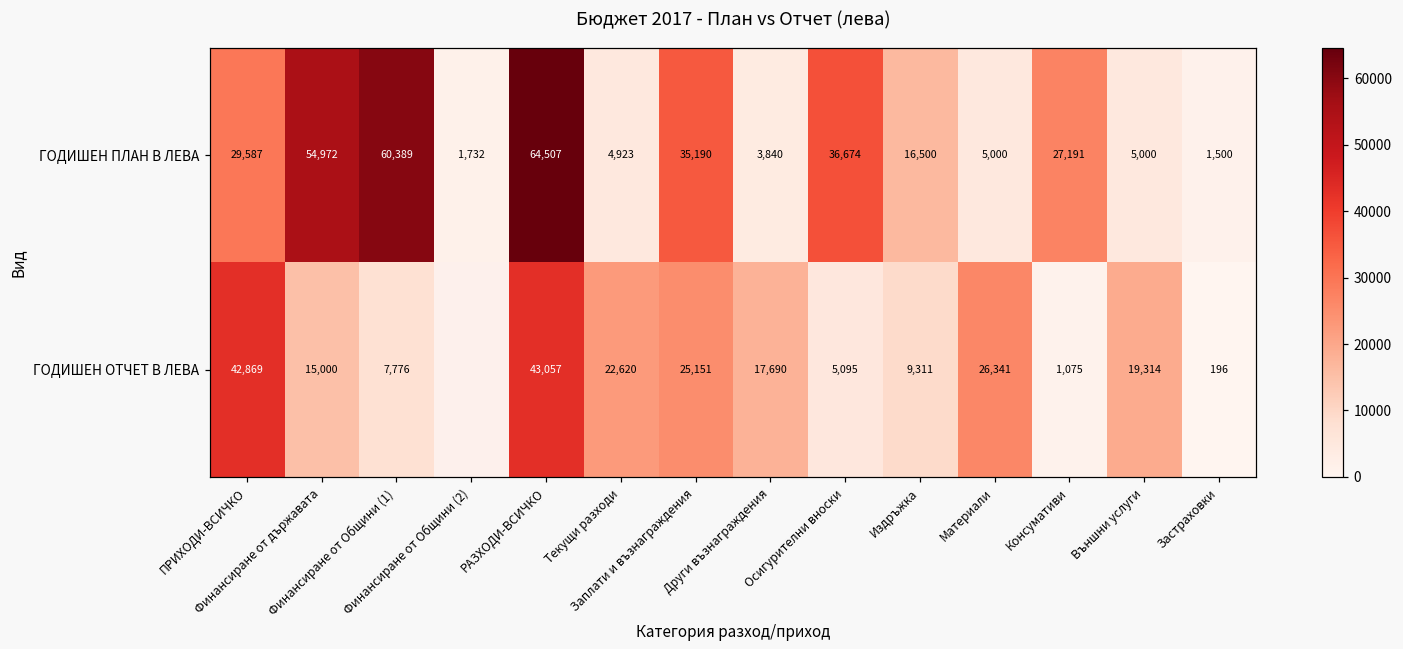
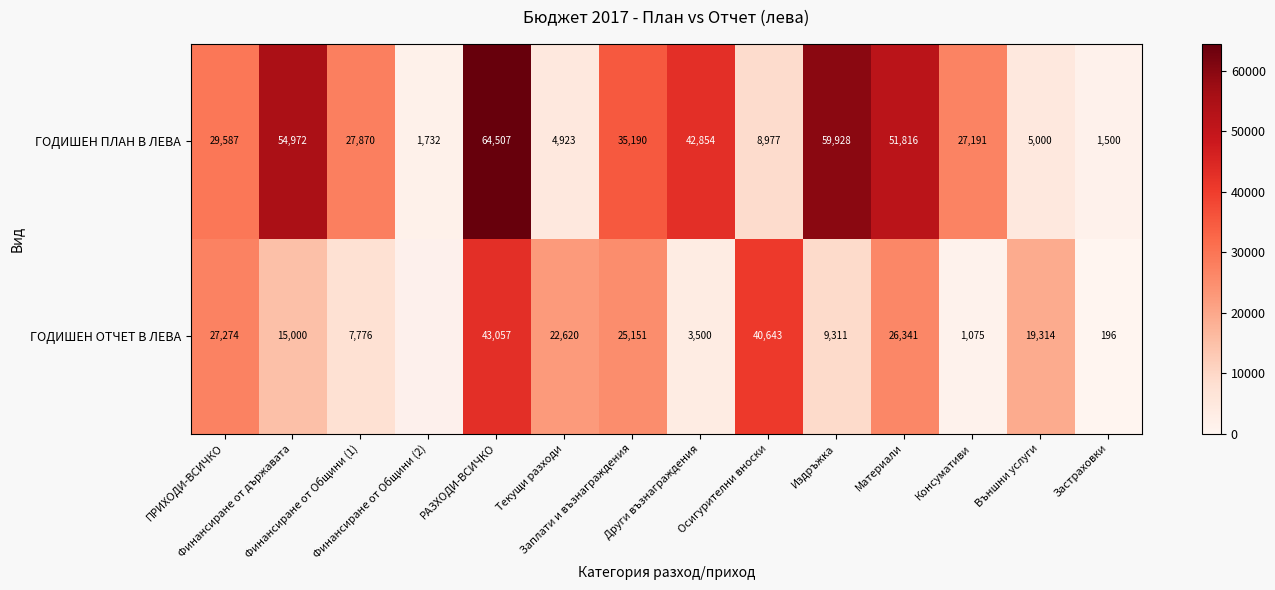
  {
    "ГОДИШЕН ПЛАН В ЛЕВА": {
      "ПРИХОДИ-ВСИЧКО": "29,587",
      "Финансиране от държавата": "54,972",
-     "Финансиране от Общини (1)": "60,389",
+     "Финансиране от Общини (1)": "27,870",
      "Финансиране от Общини (2)": "1,732",
      "РАЗХОДИ-ВСИЧКО": "64,507",
      "Текущи разходи": "4,923",
      "Заплати и възнаграждения": "35,190",
-     "Други възнаграждения": "3,840",
-     "Осигурителни вноски": "36,674",
-     "Издръжка": "16,500",
-     "Материали": "5,000",
+     "Други възнаграждения": "42,854",
+     "Осигурителни вноски": "8,977",
+     "Издръжка": "59,928",
+     "Материали": "51,816",
      "Консумативи": "27,191",
      "Външни услуги": "5,000",
      "Застраховки": "1,500"
    },
    "ГОДИШЕН ОТЧЕТ В ЛЕВА": {
-     "ПРИХОДИ-ВСИЧКО": "42,869",
+     "ПРИХОДИ-ВСИЧКО": "27,274",
      "Финансиране от държавата": "15,000",
      "Финансиране от Общини (1)": "7,776",
      "РАЗХОДИ-ВСИЧКО": "43,057",
      "Текущи разходи": "22,620",
      "Заплати и възнаграждения": "25,151",
-     "Други възнаграждения": "17,690",
-     "Осигурителни вноски": "5,095",
+     "Други възнаграждения": "3,500",
+     "Осигурителни вноски": "40,643",
      "Издръжка": "9,311",
      "Материали": "26,341",
      "Консумативи": "1,075",
      "Външни услуги": "19,314",
      "Застраховки": "196"
    }
  }
